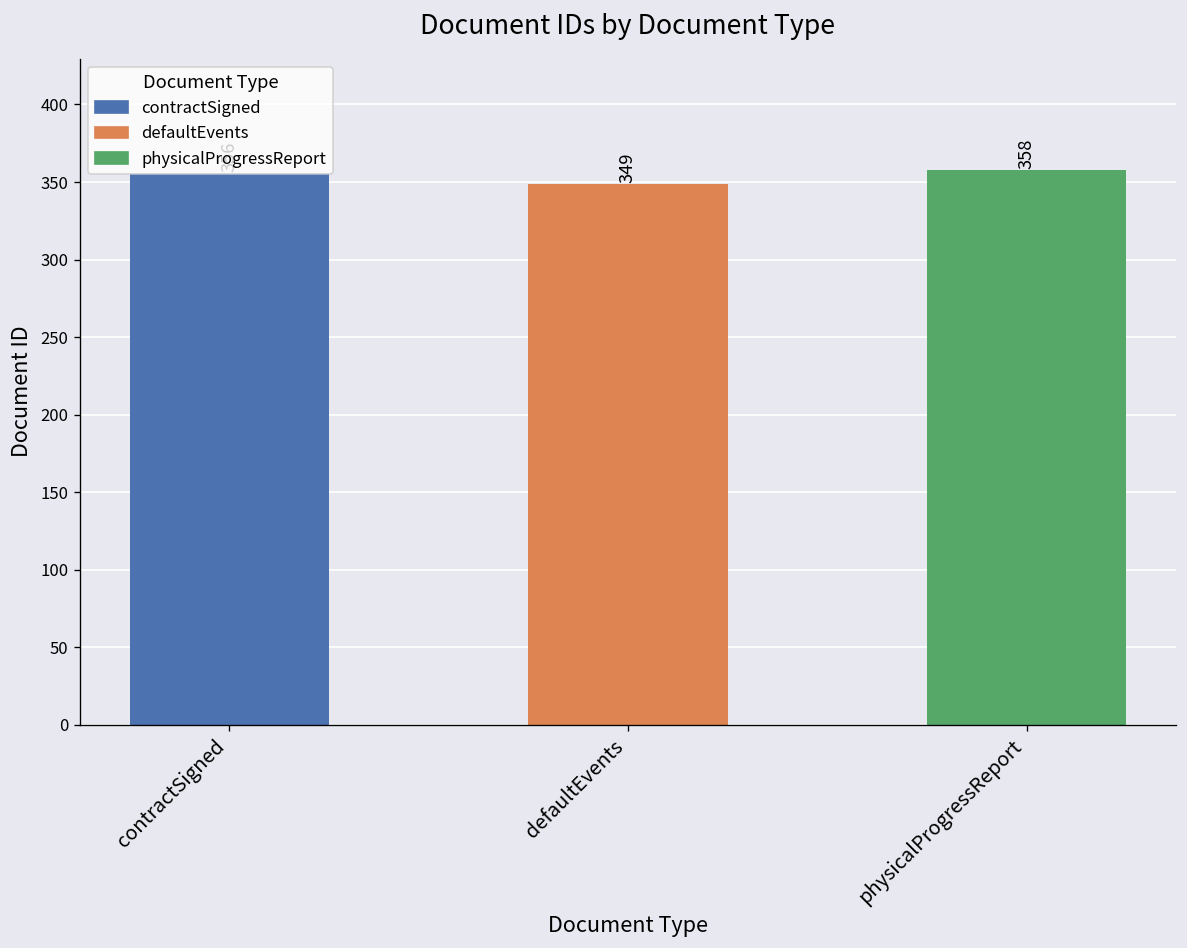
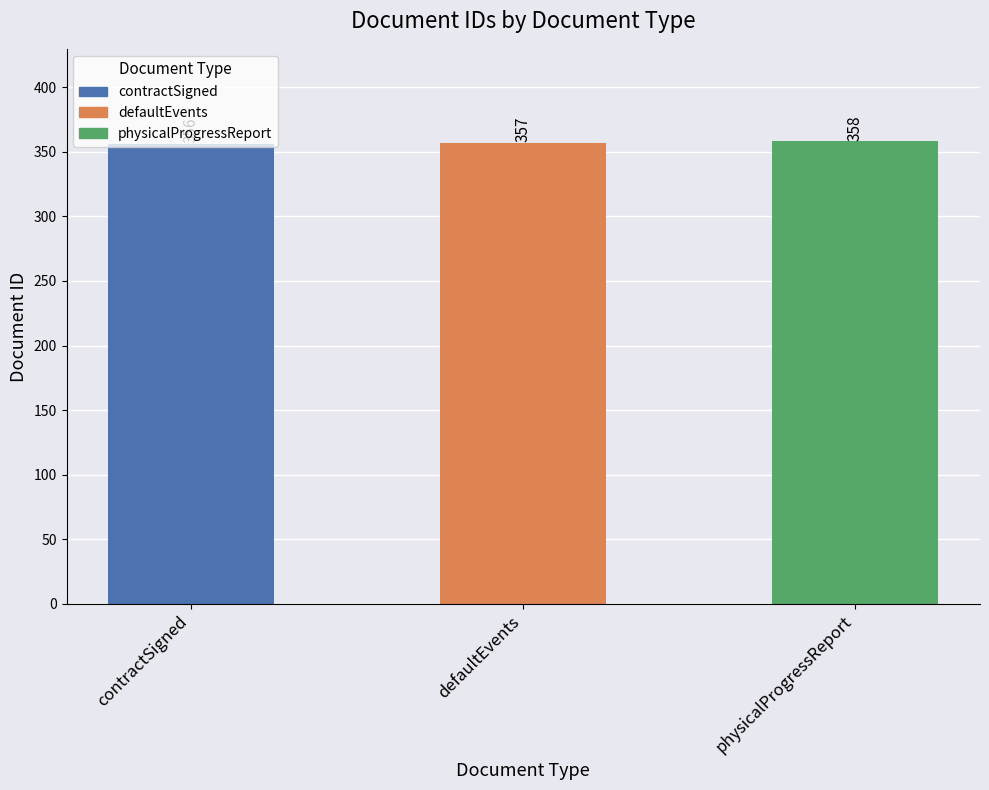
  {
    "defaultEvents": {
-     "defaultEvents": 349
+     "defaultEvents": 357
    },
    "physicalProgressReport": {
      "physicalProgressReport": 358
    }
  }
